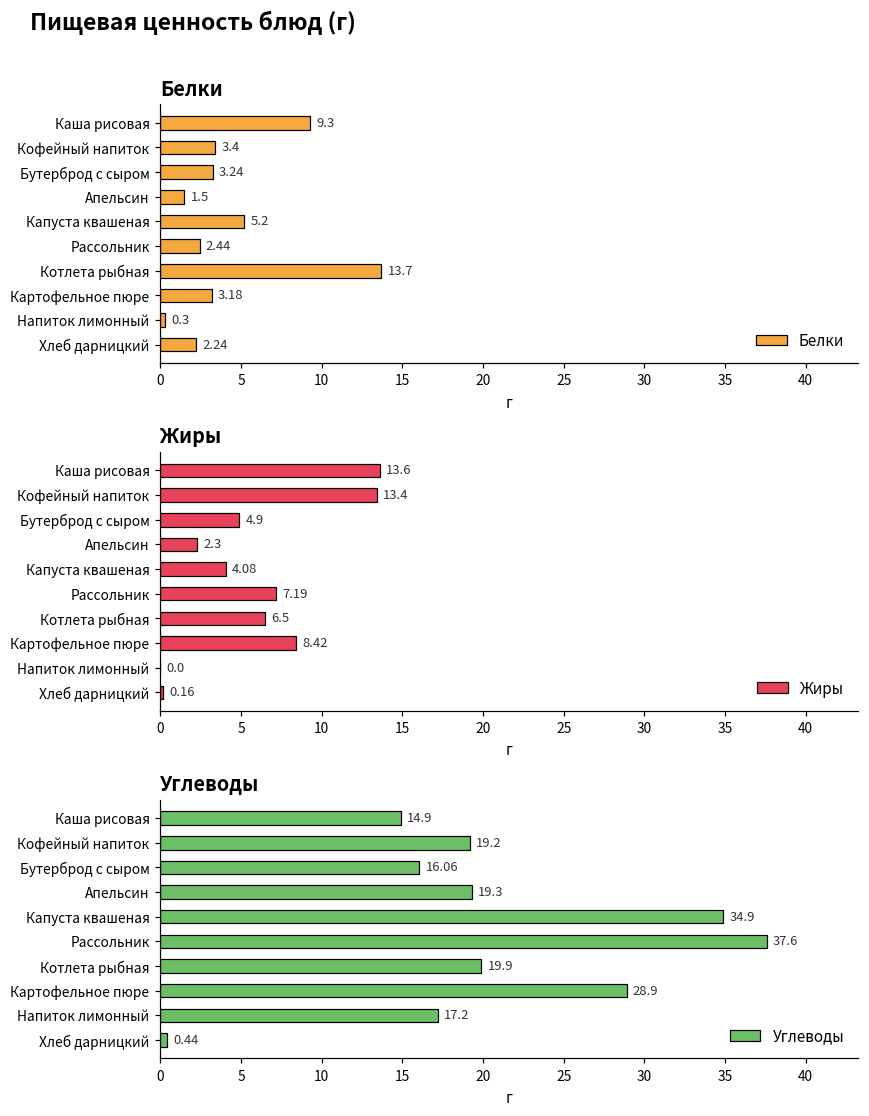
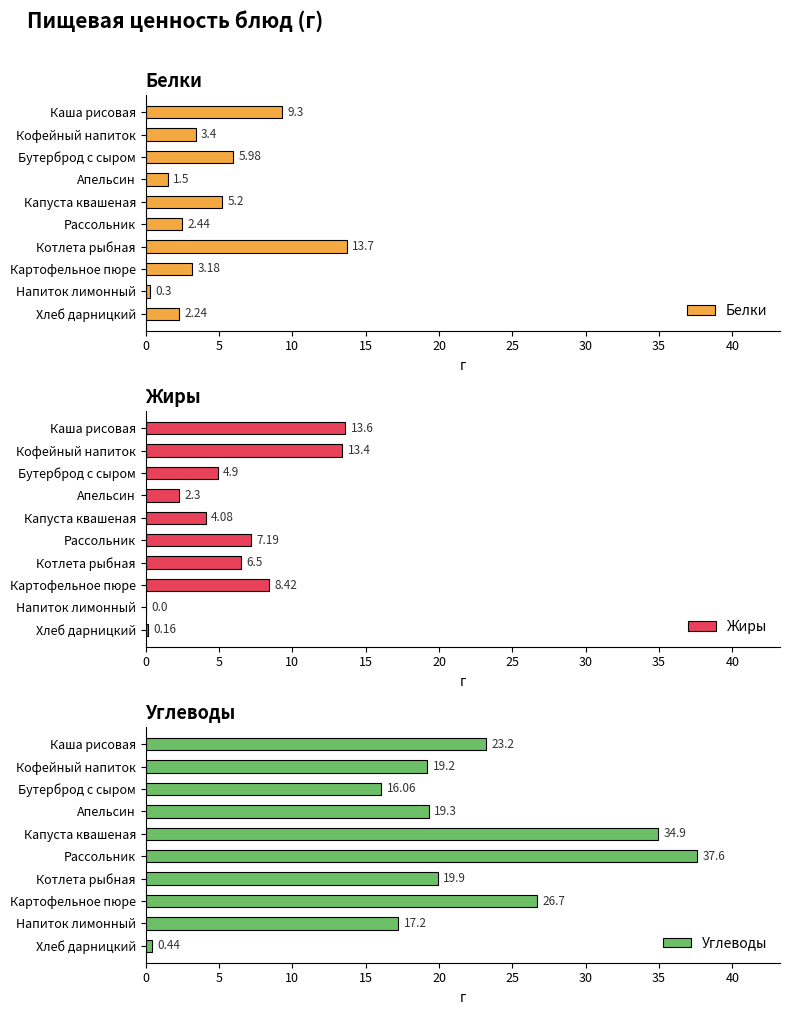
  {
    "Белки": {
      "Каша рисовая": 9.3,
      "Кофейный напиток": 3.4,
-     "Бутерброд с сыром": 3.24,
+     "Бутерброд с сыром": 5.98,
      "Апельсин": 1.5,
      "Капуста квашеная": 5.2,
      "Рассольник": 2.44,
      "Котлета рыбная": 13.7,
      "Картофельное пюре": 3.18,
      "Напиток лимонный": 0.3,
      "Хлеб дарницкий": 2.24
    },
    "Жиры": {
      "Каша рисовая": 13.6,
      "Кофейный напиток": 13.4,
      "Бутерброд с сыром": 4.9,
      "Апельсин": 2.3,
      "Капуста квашеная": 4.08,
      "Рассольник": 7.19,
      "Котлета рыбная": 6.5,
      "Картофельное пюре": 8.42,
      "Напиток лимонный": 0.0,
      "Хлеб дарницкий": 0.16
    },
    "Углеводы": {
-     "Каша рисовая": 14.9,
+     "Каша рисовая": 23.2,
      "Кофейный напиток": 19.2,
      "Бутерброд с сыром": 16.06,
      "Апельсин": 19.3,
      "Капуста квашеная": 34.9,
      "Рассольник": 37.6,
      "Котлета рыбная": 19.9,
-     "Картофельное пюре": 28.9,
+     "Картофельное пюре": 26.7,
      "Напиток лимонный": 17.2,
      "Хлеб дарницкий": 0.44
    }
  }
